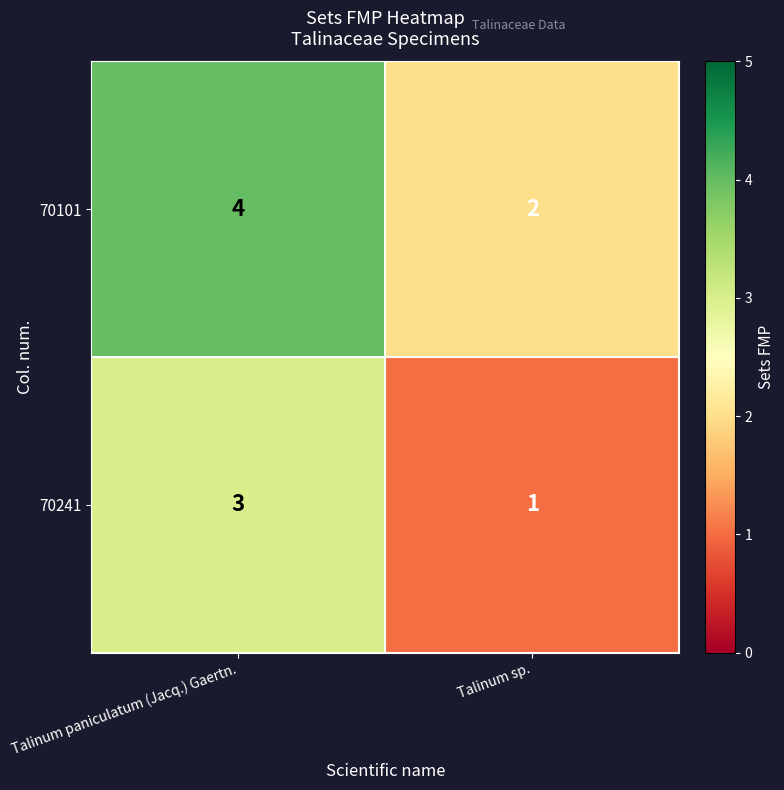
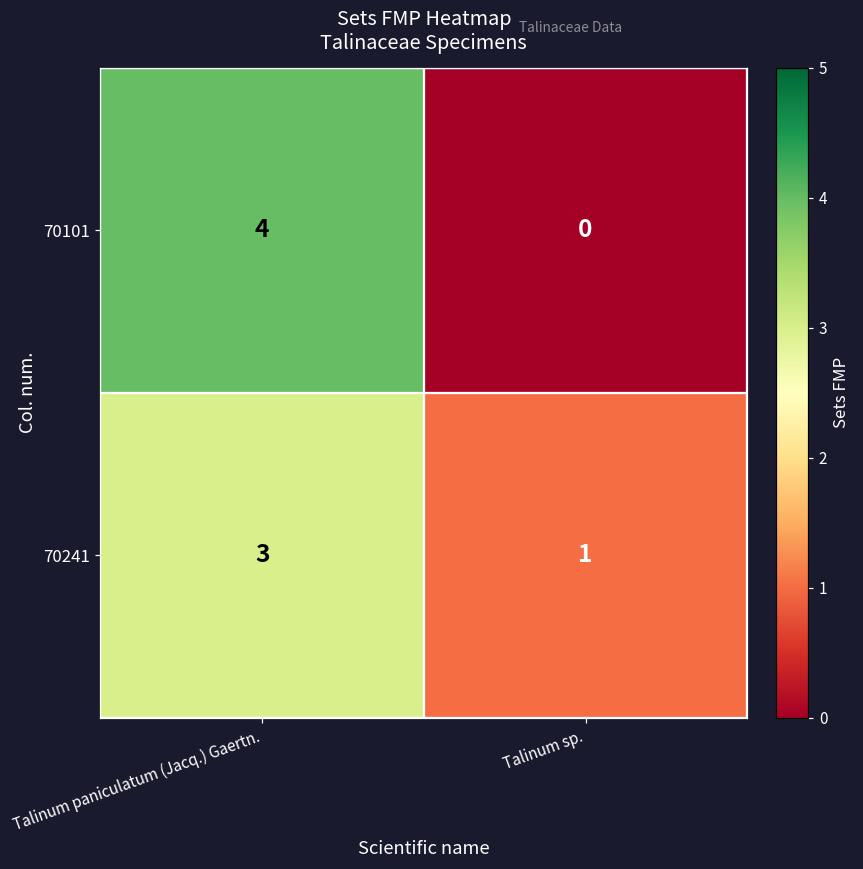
  {
    "70101": {
      "Talinum paniculatum (Jacq.) Gaertn.": 4,
-     "Talinum sp.": 2
+     "Talinum sp.": 0
    },
    "70241": {
      "Talinum paniculatum (Jacq.) Gaertn.": 3,
      "Talinum sp.": 1
    }
  }
